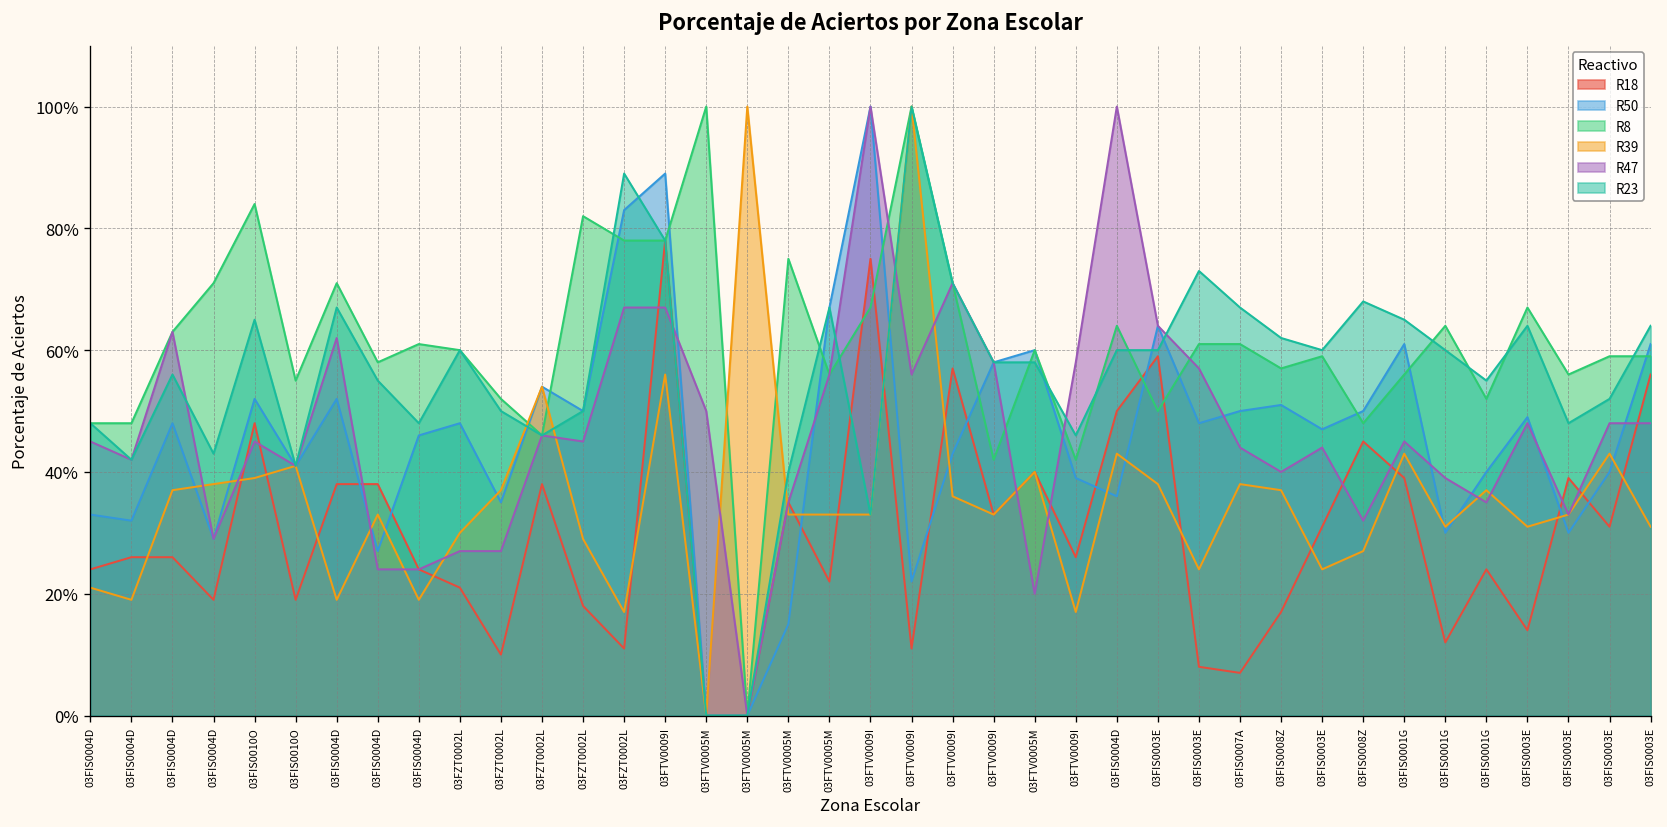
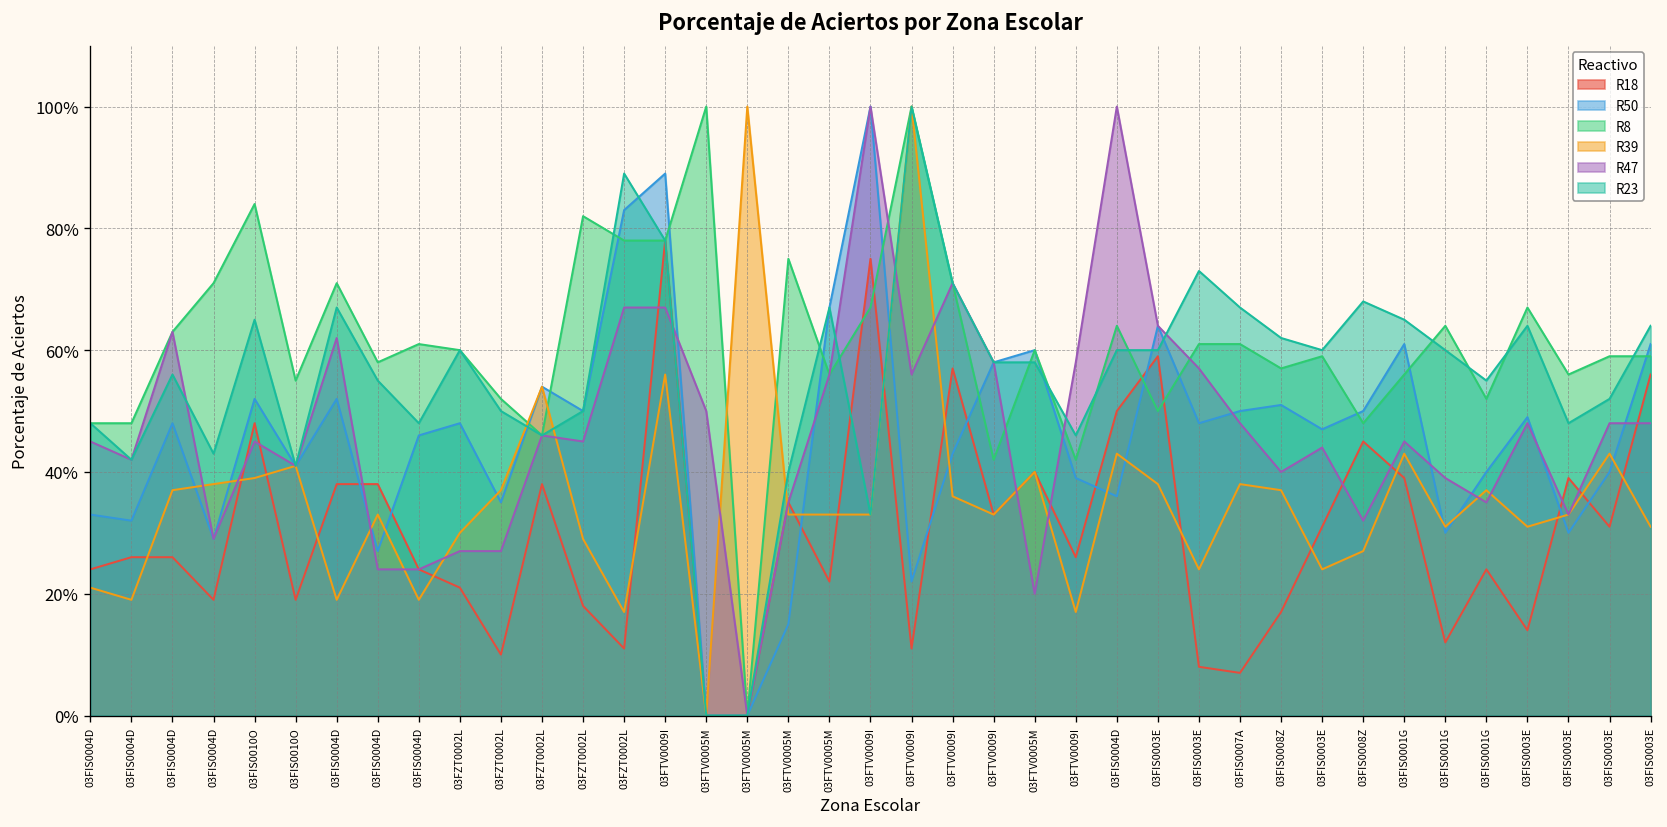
  {
    "R18": {
      "03FIS0007A": "7%"
    },
    "R39": {
      "03FIS0007A": "38%"
    },
    "R47": {
-     "03FIS0007A": "44%"
+     "03FIS0007A": "48%"
    }
  }
